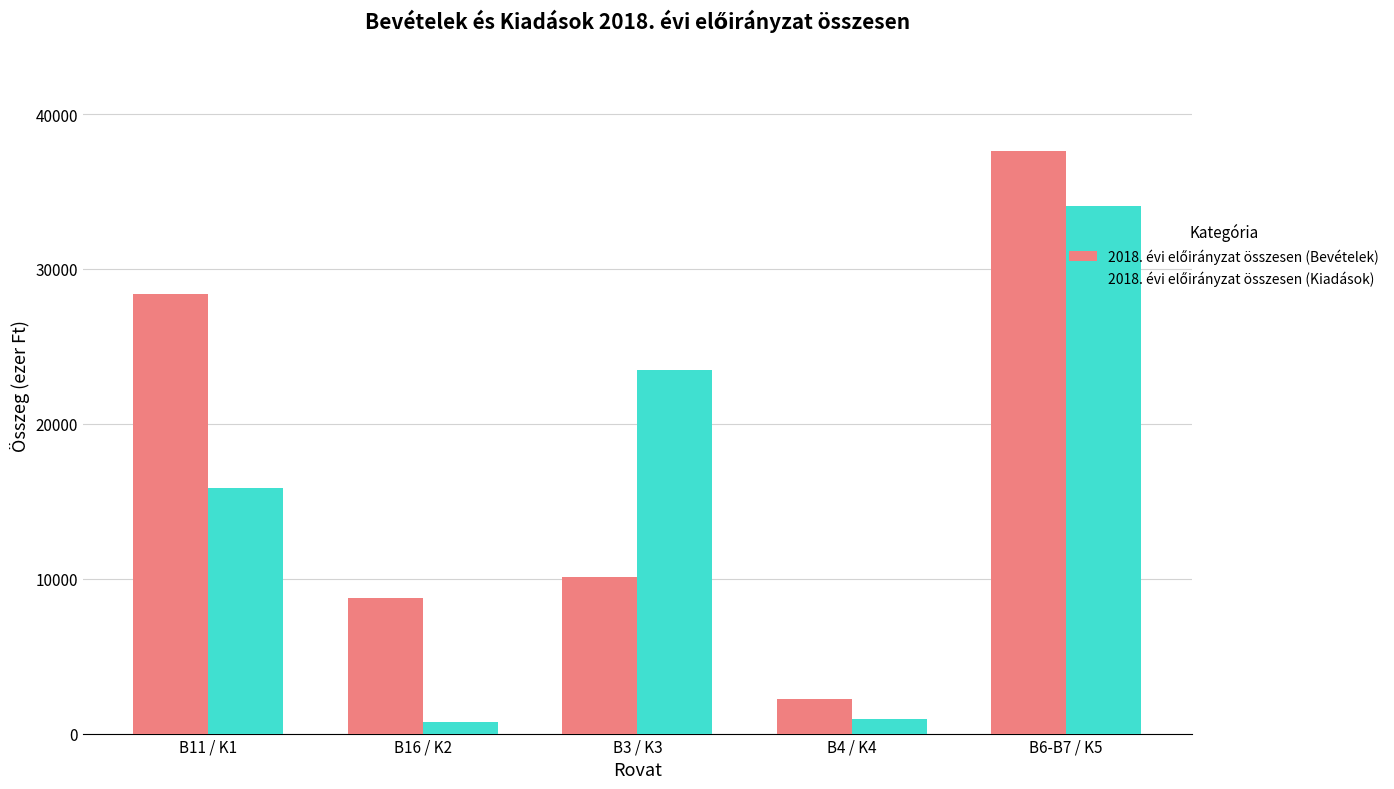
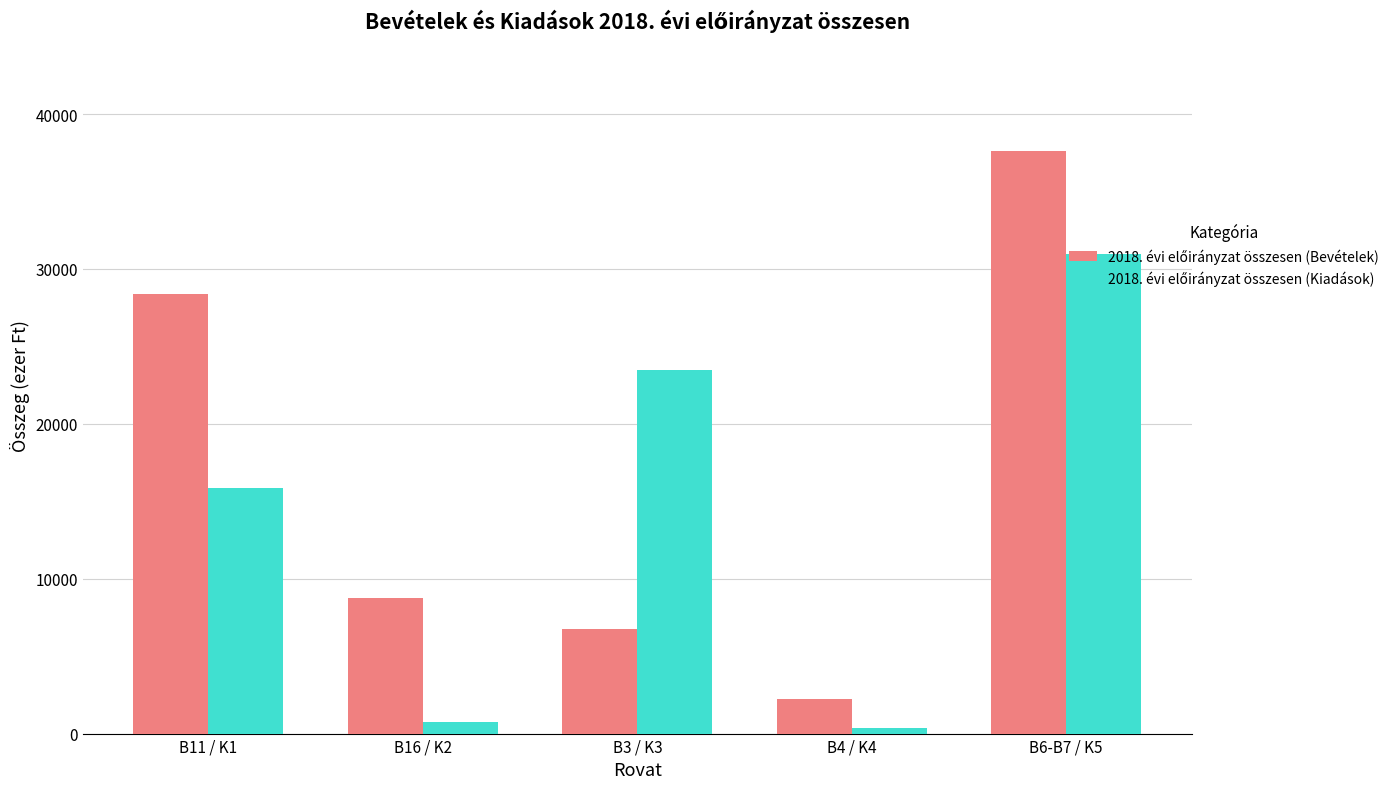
  {
    "2018. évi előirányzat összesen (Bevételek)": {
      "B11 / K1": 28400,
      "B16 / K2": 8800,
-     "B3 / K3": 10100,
+     "B3 / K3": 6700,
      "B4 / K4": 2200,
      "B6-B7 / K5": 37600
    },
    "2018. évi előirányzat összesen (Kiadások)": {
      "B11 / K1": 15900,
      "B16 / K2": 700,
      "B3 / K3": 23500,
-     "B4 / K4": 900,
-     "B6-B7 / K5": 34100
+     "B4 / K4": 400,
+     "B6-B7 / K5": 31000
    }
  }
